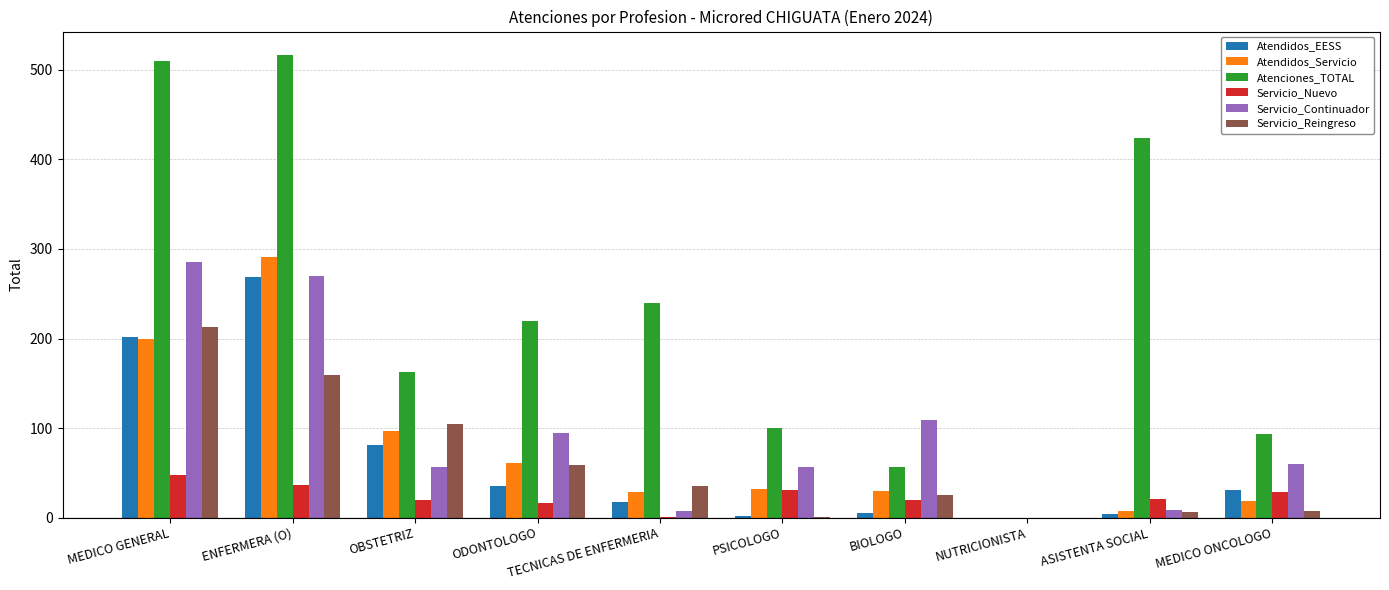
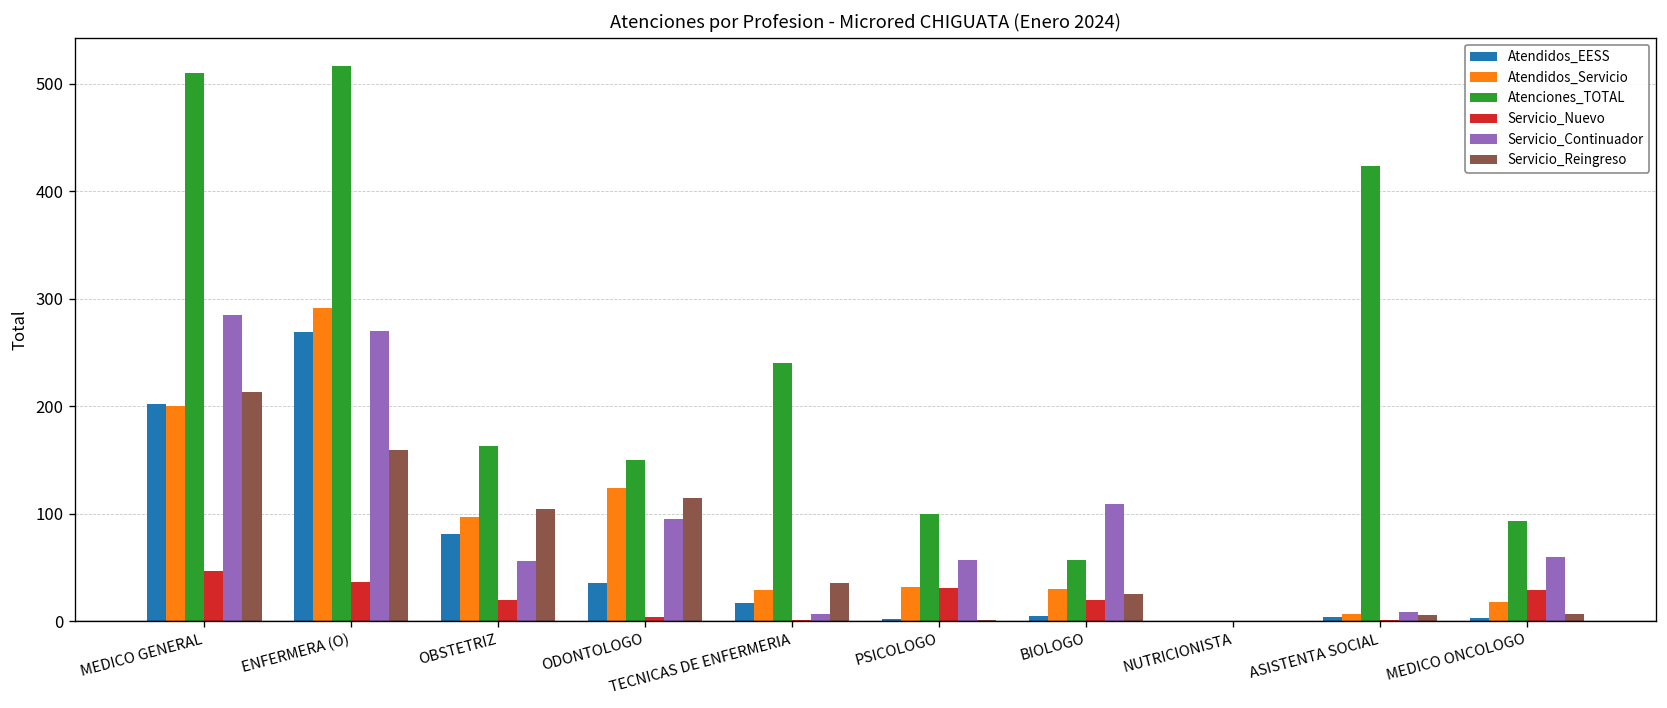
  {
    "Atendidos_EESS": {
      "MEDICO GENERAL": 200,
      "ENFERMERA (O)": 270,
      "OBSTETRIZ": 80,
      "ODONTOLOGO": 40,
      "TECNICAS DE ENFERMERIA": 20,
      "BIOLOGO": 10,
      "NUTRICIONISTA": 0,
      "ASISTENTA SOCIAL": 0,
-     "MEDICO ONCOLOGO": 30
+     "MEDICO ONCOLOGO": 0
    },
    "Atendidos_Servicio": {
      "MEDICO GENERAL": 200,
      "ENFERMERA (O)": 290,
      "OBSTETRIZ": 100,
-     "ODONTOLOGO": 60,
+     "ODONTOLOGO": 120,
      "TECNICAS DE ENFERMERIA": 30,
      "PSICOLOGO": 30,
      "BIOLOGO": 30,
      "NUTRICIONISTA": 0,
      "ASISTENTA SOCIAL": 10,
      "MEDICO ONCOLOGO": 20
    },
    "Atenciones_TOTAL": {
      "MEDICO GENERAL": 510,
      "ENFERMERA (O)": 520,
      "OBSTETRIZ": 160,
-     "ODONTOLOGO": 220,
+     "ODONTOLOGO": 150,
      "TECNICAS DE ENFERMERIA": 240,
      "PSICOLOGO": 100,
      "BIOLOGO": 60,
      "NUTRICIONISTA": 0,
      "ASISTENTA SOCIAL": 420,
      "MEDICO ONCOLOGO": 90
    },
    "Servicio_Nuevo": {
      "MEDICO GENERAL": 50,
      "ENFERMERA (O)": 40,
      "OBSTETRIZ": 20,
-     "ODONTOLOGO": 20,
+     "ODONTOLOGO": 0,
      "PSICOLOGO": 30,
      "BIOLOGO": 20,
      "NUTRICIONISTA": 0,
-     "ASISTENTA SOCIAL": 20,
+     "ASISTENTA SOCIAL": 0,
      "MEDICO ONCOLOGO": 30
    },
    "Servicio_Continuador": {
      "MEDICO GENERAL": 290,
      "ENFERMERA (O)": 270,
      "OBSTETRIZ": 60,
      "ODONTOLOGO": 100,
      "TECNICAS DE ENFERMERIA": 10,
      "PSICOLOGO": 60,
      "BIOLOGO": 110,
      "NUTRICIONISTA": 0,
      "ASISTENTA SOCIAL": 10,
      "MEDICO ONCOLOGO": 60
    },
    "Servicio_Reingreso": {
      "MEDICO GENERAL": 210,
      "ENFERMERA (O)": 160,
      "OBSTETRIZ": 100,
-     "ODONTOLOGO": 60,
+     "ODONTOLOGO": 120,
      "TECNICAS DE ENFERMERIA": 40,
      "BIOLOGO": 30,
      "NUTRICIONISTA": 0,
      "ASISTENTA SOCIAL": 10,
      "MEDICO ONCOLOGO": 10
    }
  }
